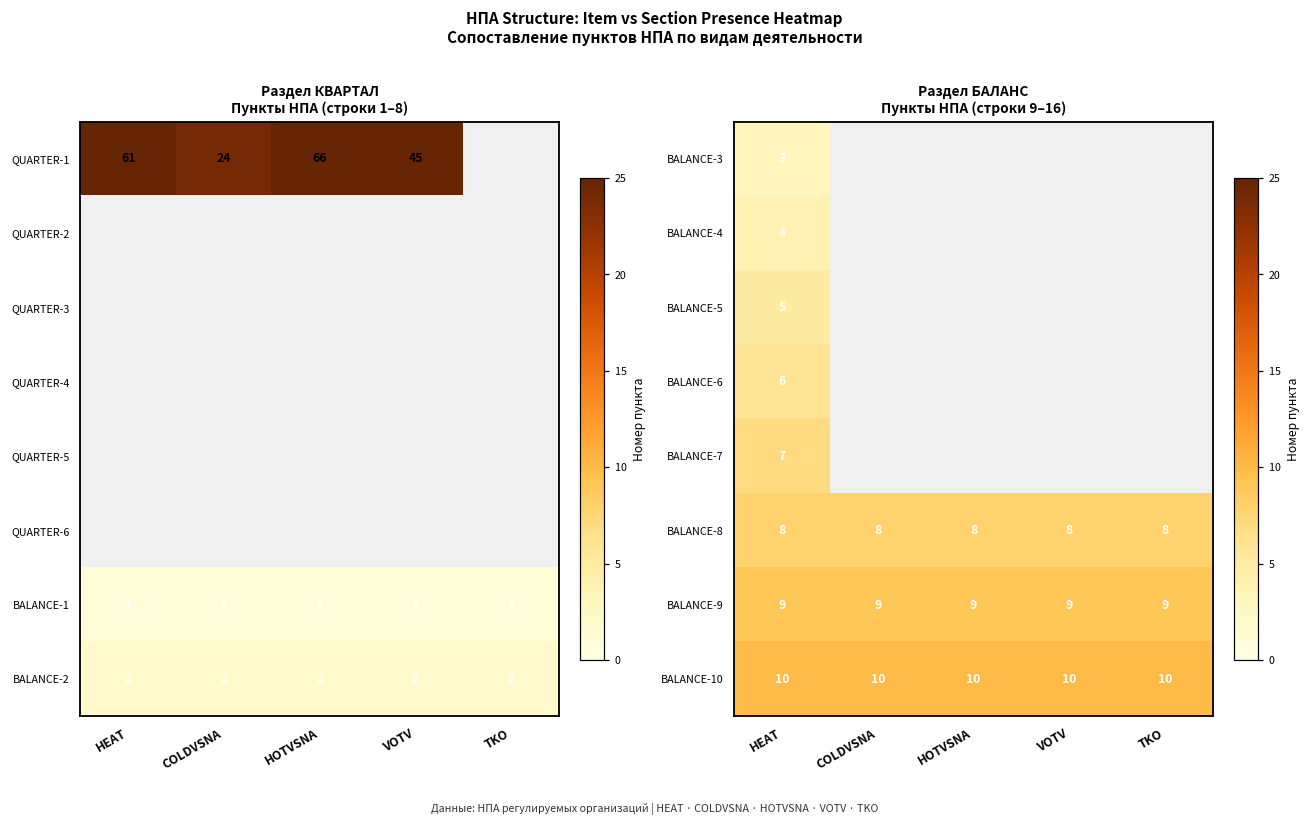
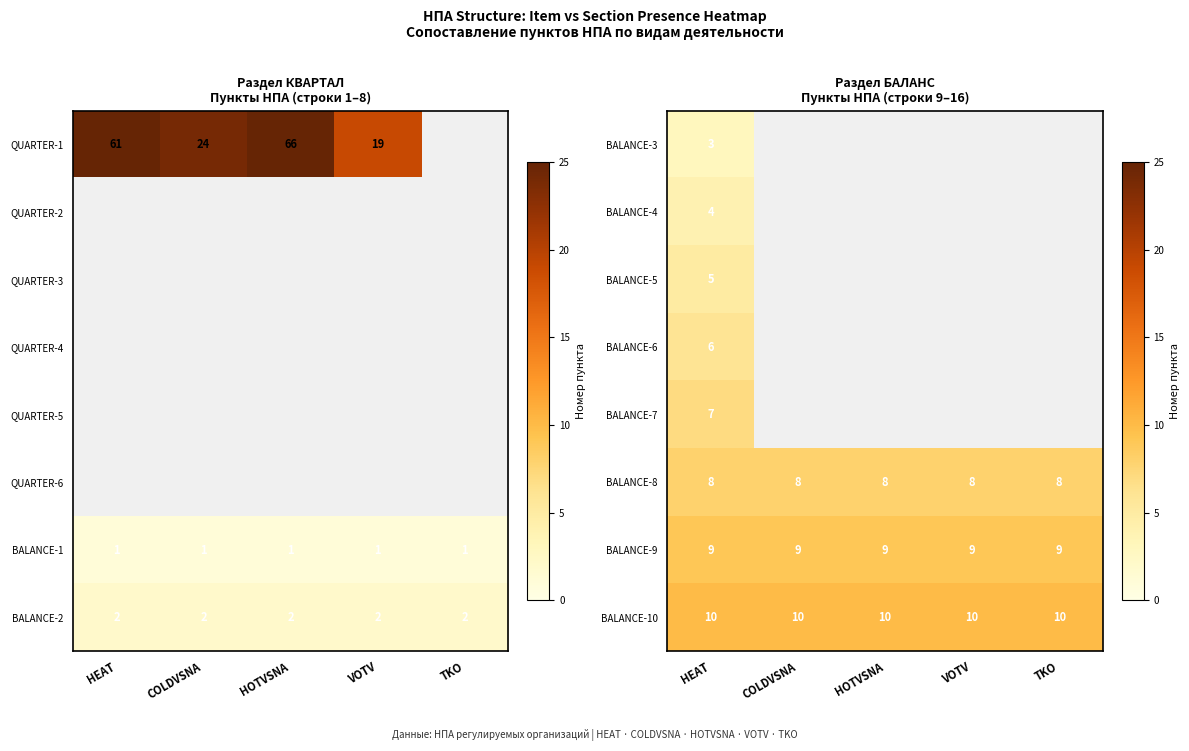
  {
    "Раздел КВАРТАЛ Пункты НПА (строки 1–8)": {
      "QUARTER-1": {
        "HEAT": 61,
        "COLDVSNA": 24,
        "HOTVSNA": 66,
-       "VOTV": 45
+       "VOTV": 19
      },
      "BALANCE-2": {
        "HEAT": 2,
        "COLDVSNA": 2,
        "HOTVSNA": 2,
        "VOTV": 2,
        "TKO": 2
      }
    },
    "Раздел БАЛАНС Пункты НПА (строки 9–16)": {
      "BALANCE-3": {
        "HEAT": 3
      },
      "BALANCE-4": {
        "HEAT": 4
      },
      "BALANCE-5": {
        "HEAT": 5
      },
      "BALANCE-6": {
        "HEAT": 6
      },
      "BALANCE-7": {
        "HEAT": 7
      },
      "BALANCE-8": {
        "HEAT": 8,
        "COLDVSNA": 8,
        "HOTVSNA": 8,
        "VOTV": 8,
        "TKO": 8
      },
      "BALANCE-9": {
        "HEAT": 9,
        "COLDVSNA": 9,
        "HOTVSNA": 9,
        "VOTV": 9,
        "TKO": 9
      },
      "BALANCE-10": {
        "HEAT": 10,
        "COLDVSNA": 10,
        "HOTVSNA": 10,
        "VOTV": 10,
        "TKO": 10
      }
    }
  }
